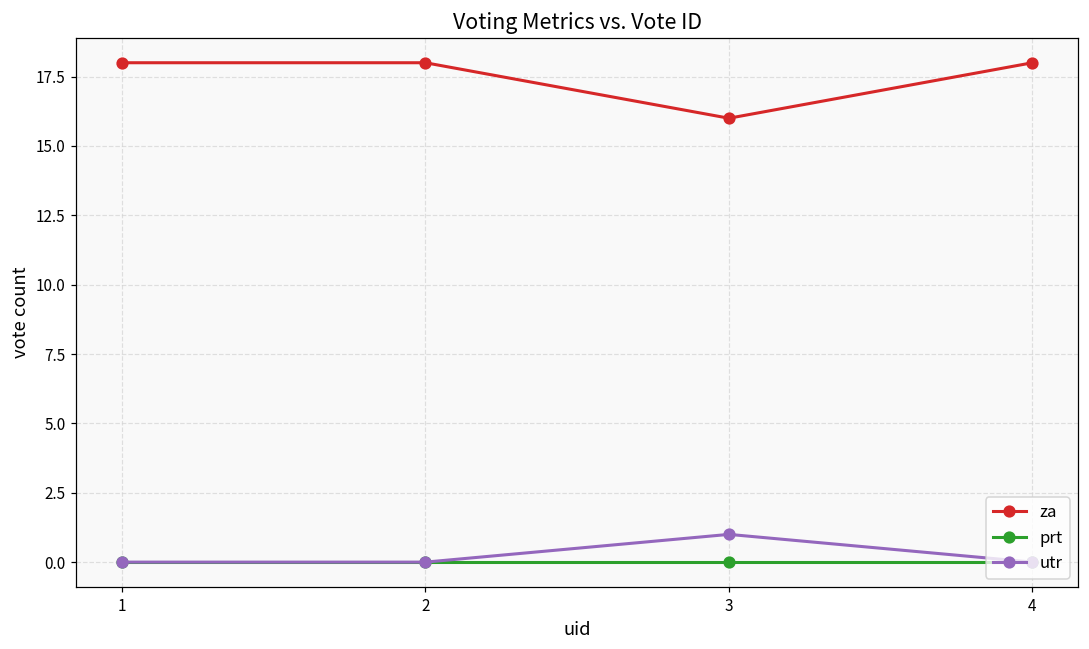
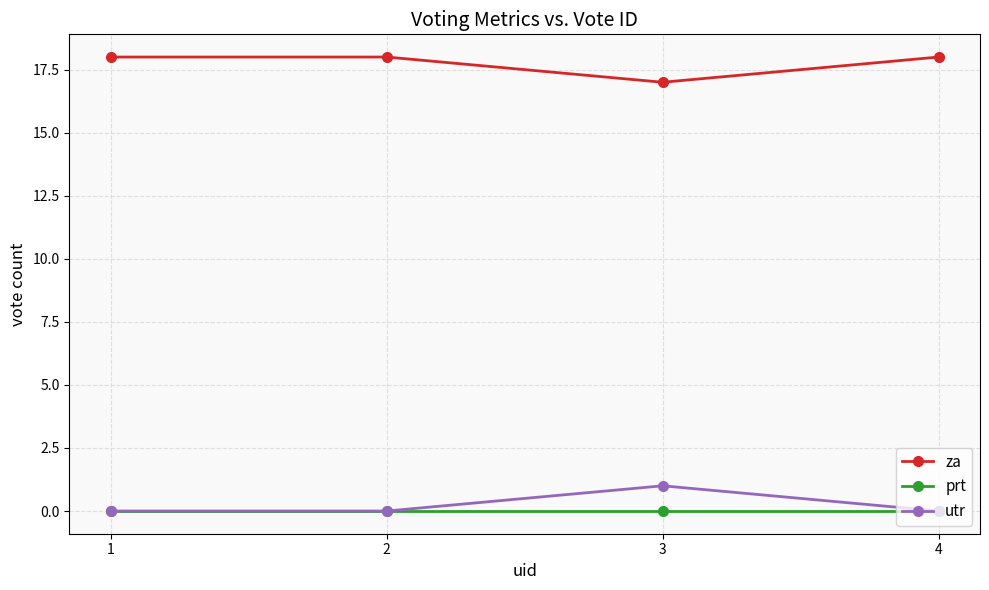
  {
    "za": {
      "1": 18,
      "2": 18,
-     "3": 16,
+     "3": 17,
      "4": 18
    },
    "prt": {
      "3": 0
    },
    "utr": {
      "3": 1
    }
  }
